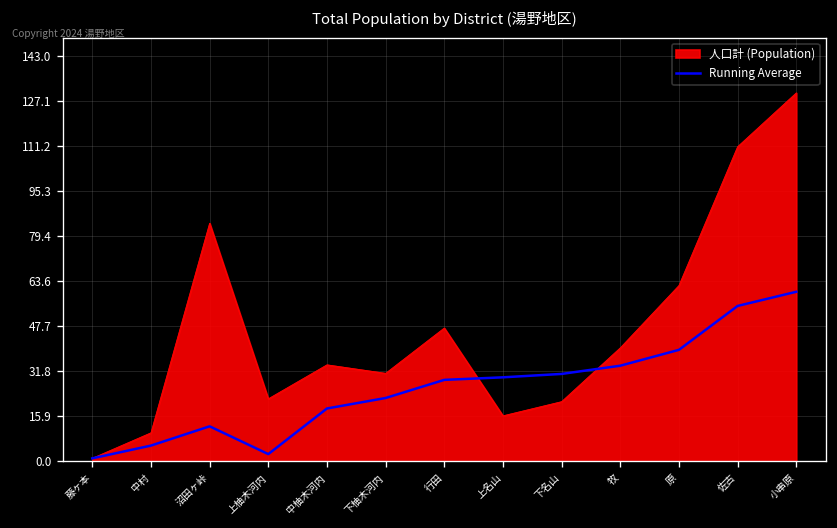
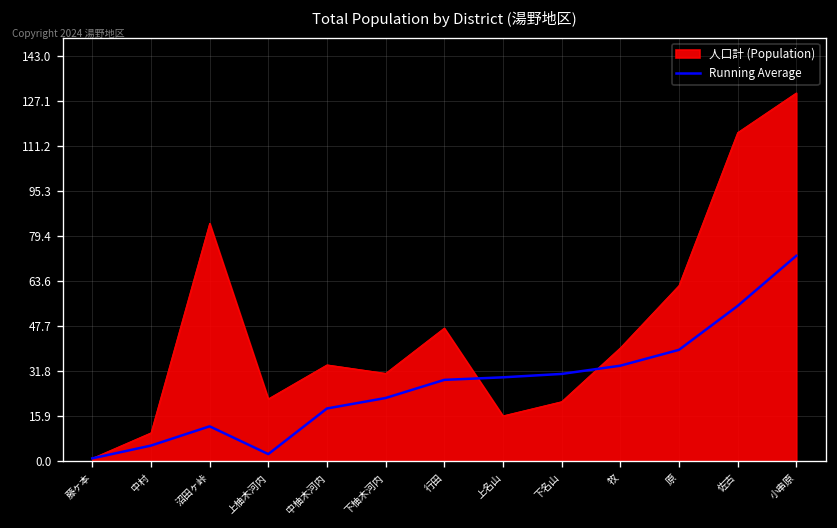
  {
    "人口計 (Population)": {
      "中村": 10,
      "沼田ヶ峠": 84,
      "上柚木河内": 22,
      "中柚木河内": 34,
      "下柚木河内": 31,
      "行田": 47,
      "上名山": 16,
      "下名山": 21,
      "牧": 40,
      "原": 62,
-     "佐古": 111,
+     "佐古": 116,
      "小串原": 130
    },
    "Running Average": {
      "中村": 6,
      "沼田ヶ峠": 12,
      "上柚木河内": 2,
      "中柚木河内": 19,
      "下柚木河内": 22,
      "行田": 29,
      "上名山": 30,
      "下名山": 31,
      "牧": 34,
      "原": 39,
      "佐古": 55,
-     "小串原": 60
+     "小串原": 73
    }
  }
